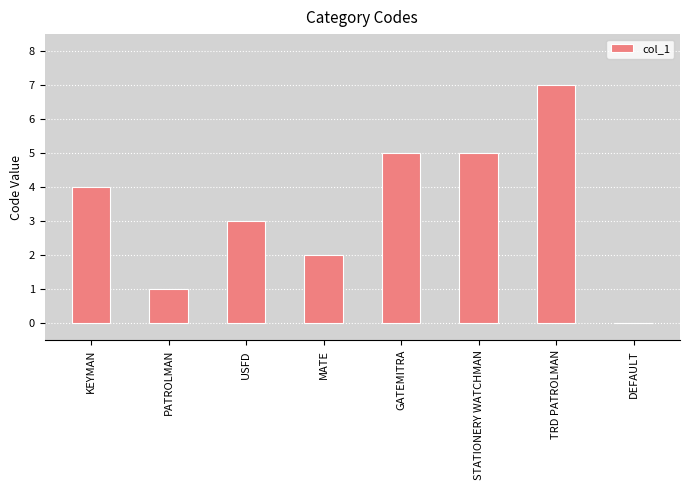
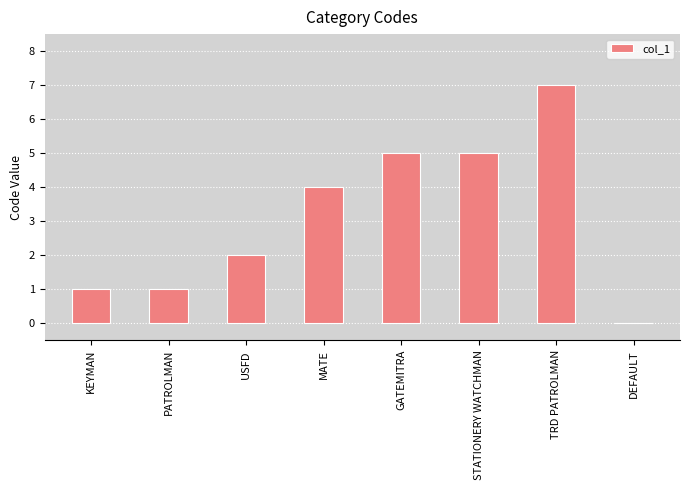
  {
-   "KEYMAN": 4,
+   "KEYMAN": 1,
    "PATROLMAN": 1,
-   "USFD": 3,
-   "MATE": 2,
+   "USFD": 2,
+   "MATE": 4,
    "GATEMITRA": 5,
    "STATIONERY WATCHMAN": 5,
    "TRD PATROLMAN": 7,
    "DEFAULT": 0
  }
